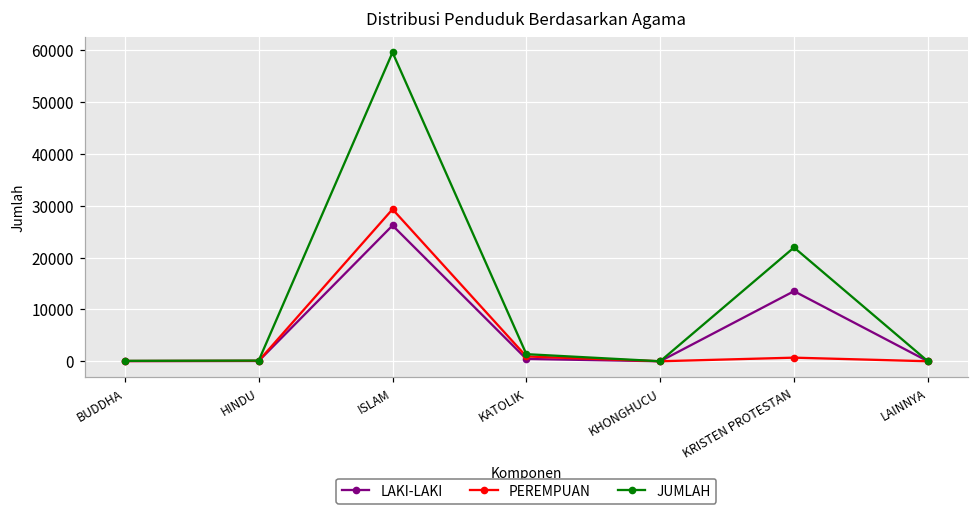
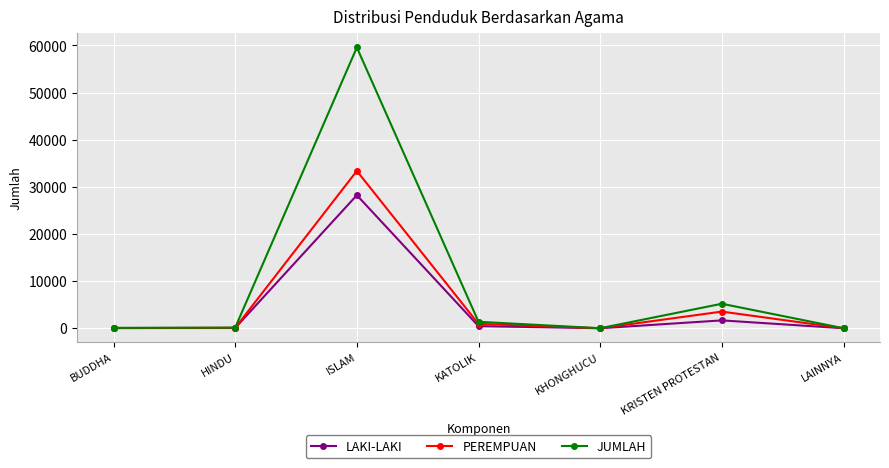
  {
    "LAKI-LAKI": {
-     "ISLAM": 26000,
-     "KRISTEN PROTESTAN": 14000
+     "ISLAM": 28000,
+     "KRISTEN PROTESTAN": 2000
    },
    "PEREMPUAN": {
-     "ISLAM": 29000,
-     "KRISTEN PROTESTAN": 1000
+     "ISLAM": 33000,
+     "KRISTEN PROTESTAN": 4000
    },
    "JUMLAH": {
      "ISLAM": 60000,
-     "KRISTEN PROTESTAN": 22000
+     "KRISTEN PROTESTAN": 5000
    }
  }
